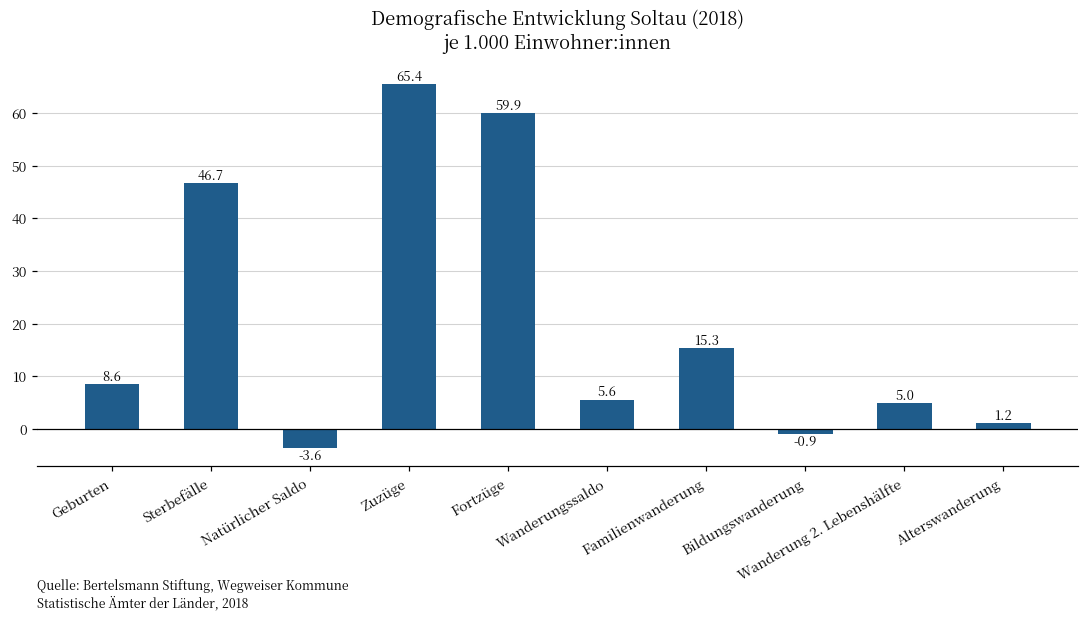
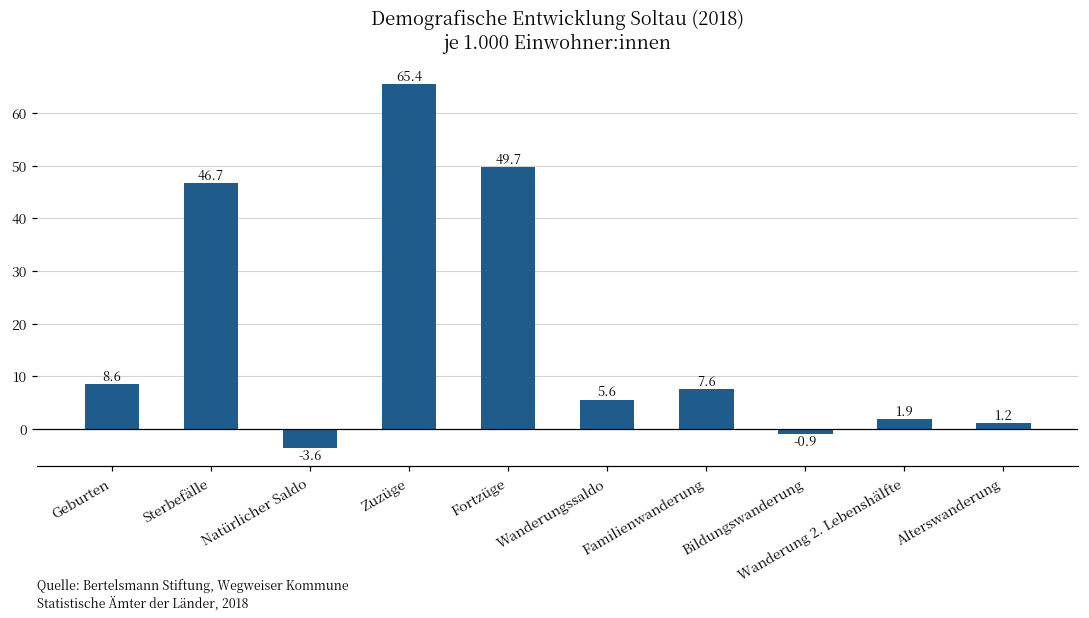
  {
    "Geburten": 8.6,
    "Sterbefälle": 46.7,
    "Natürlicher Saldo": -3.6,
    "Zuzüge": 65.4,
-   "Fortzüge": 59.9,
+   "Fortzüge": 49.7,
    "Wanderungssaldo": 5.6,
-   "Familienwanderung": 15.3,
+   "Familienwanderung": 7.6,
    "Bildungswanderung": -0.9,
-   "Wanderung 2. Lebenshälfte": 5.0,
+   "Wanderung 2. Lebenshälfte": 1.9,
    "Alterswanderung": 1.2
  }
